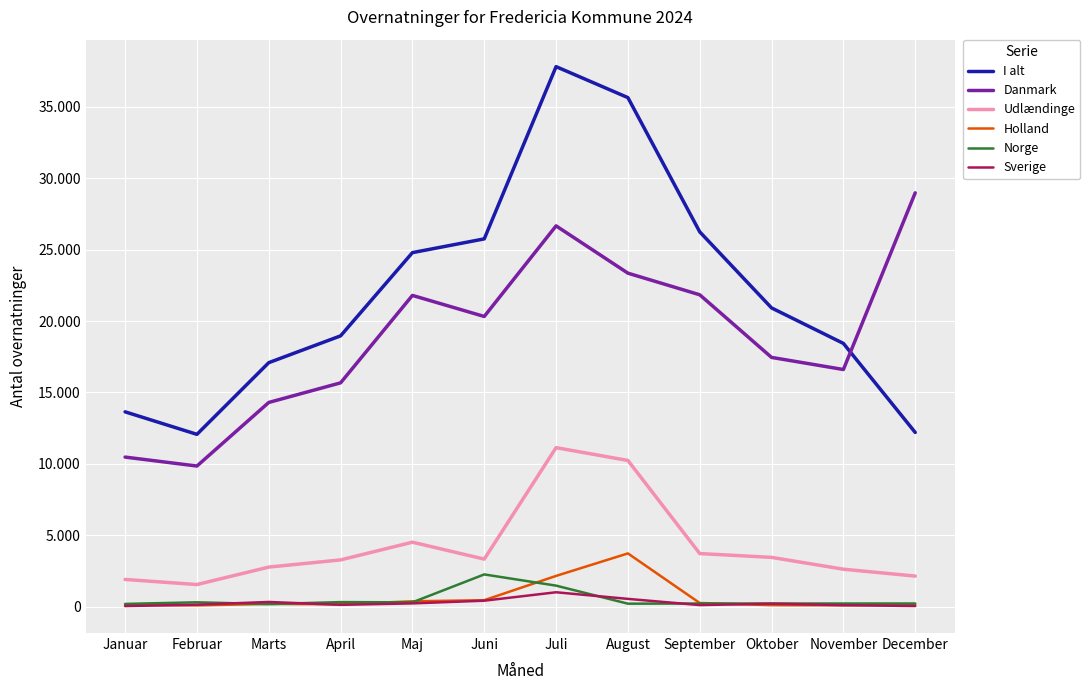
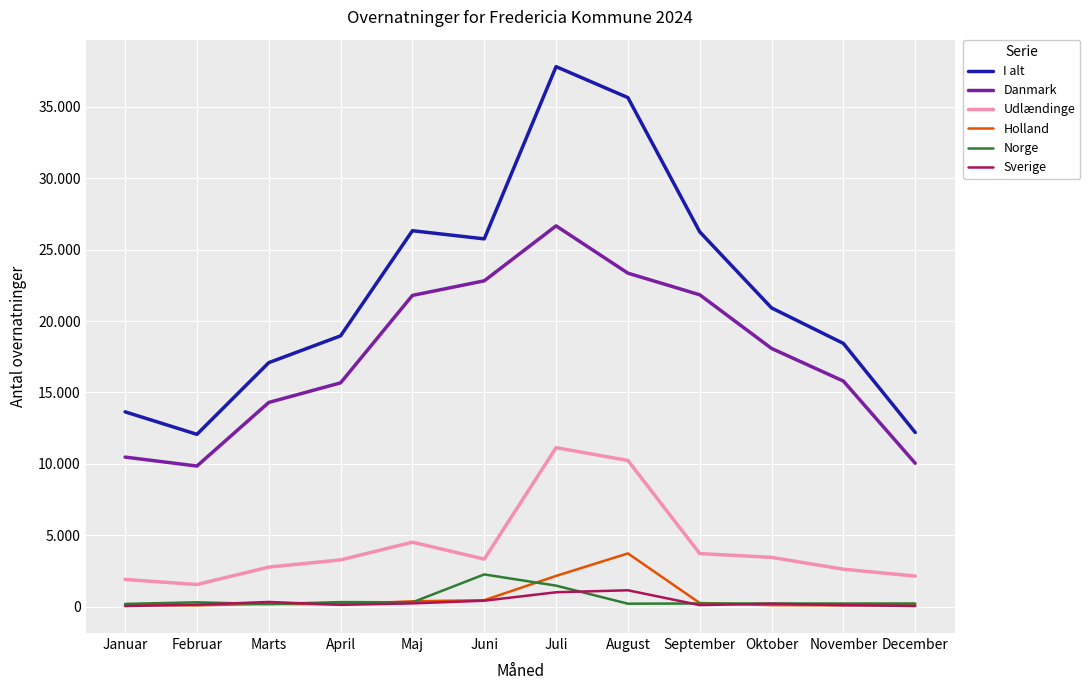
  {
    "I alt": {
      "Januar": 13.6,
      "Februar": 12.1,
      "Marts": 17.1,
      "April": 19.0,
-     "Maj": 24.8,
+     "Maj": 26.3,
      "Juni": 25.7,
      "Juli": 37.8,
      "August": 35.6,
      "September": 26.2,
      "Oktober": 20.9,
      "November": 18.4,
      "December": 12.2
    },
    "Danmark": {
      "Januar": 10.5,
      "Februar": 9.9,
      "Marts": 14.3,
      "April": 15.7,
      "Maj": 21.8,
-     "Juni": 20.3,
+     "Juni": 22.8,
      "Juli": 26.7,
      "August": 23.3,
      "September": 21.8,
-     "Oktober": 17.5,
-     "November": 16.6,
-     "December": 29.0
+     "Oktober": 18.1,
+     "November": 15.8,
+     "December": 10.0
    },
    "Udlændinge": {
      "Januar": 1.9,
      "Februar": 1.6,
      "Marts": 2.8,
      "April": 3.3,
      "Maj": 4.5,
      "Juni": 3.3,
      "Juli": 11.1,
      "August": 10.2,
      "September": 3.7,
      "Oktober": 3.5,
      "November": 2.6,
      "December": 2.2
    },
    "Holland": {
      "Juli": 2.2,
      "August": 3.7
    },
    "Norge": {
      "Juni": 2.3,
      "Juli": 1.5,
      "August": 0.2
    },
    "Sverige": {
      "Juli": 1.0,
-     "August": 0.6
+     "August": 1.2
    }
  }
